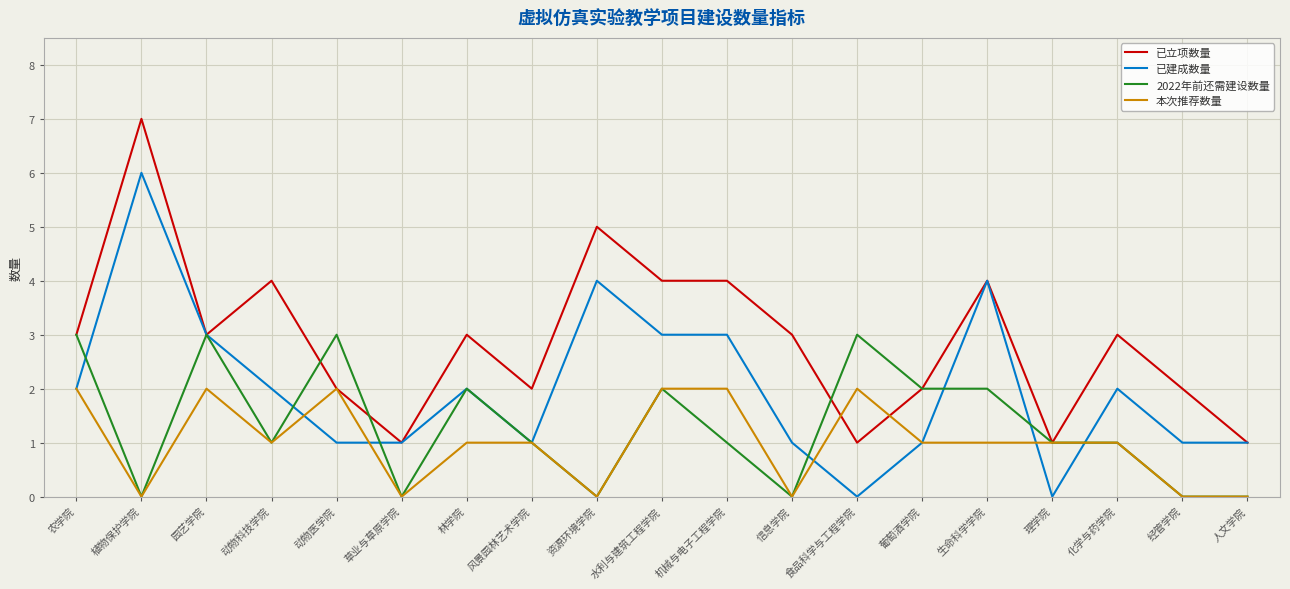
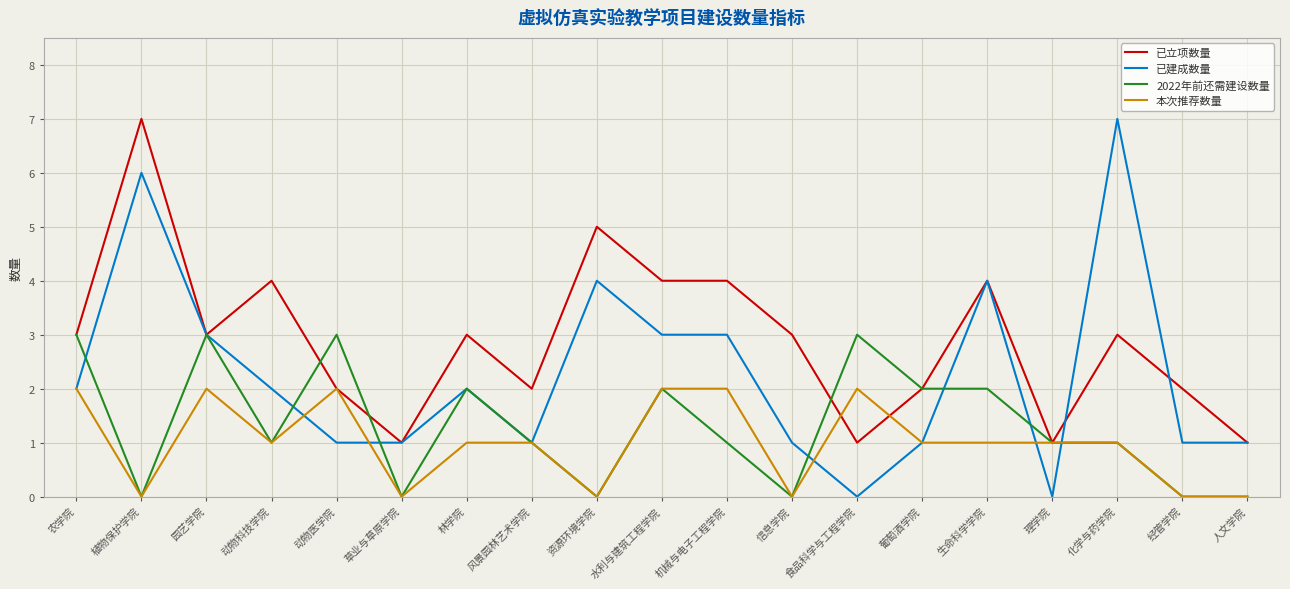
  {
    "已立项数量": {
      "植物保护学院": 7,
      "动物科技学院": 4,
      "林学院": 3,
      "风景园林艺术学院": 2,
      "资源环境学院": 5,
      "水利与建筑工程学院": 4,
      "机械与电子工程学院": 4,
      "信息学院": 3,
      "食品科学与工程学院": 1,
      "化学与药学院": 3,
      "经管学院": 2
    },
    "已建成数量": {
      "植物保护学院": 6,
      "动物科技学院": 2,
      "动物医学院": 1,
      "资源环境学院": 4,
      "水利与建筑工程学院": 3,
      "机械与电子工程学院": 3,
      "信息学院": 1,
      "食品科学与工程学院": 0,
      "理学院": 0,
-     "化学与药学院": 2,
+     "化学与药学院": 7,
      "经管学院": 1
    },
    "2022年前还需建设数量": {
      "动物医学院": 3,
      "机械与电子工程学院": 1,
      "食品科学与工程学院": 3,
      "生命科学学院": 2
    },
    "本次推荐数量": {
      "园艺学院": 2,
      "林学院": 1,
      "机械与电子工程学院": 2,
      "食品科学与工程学院": 2,
      "生命科学学院": 1
    }
  }
